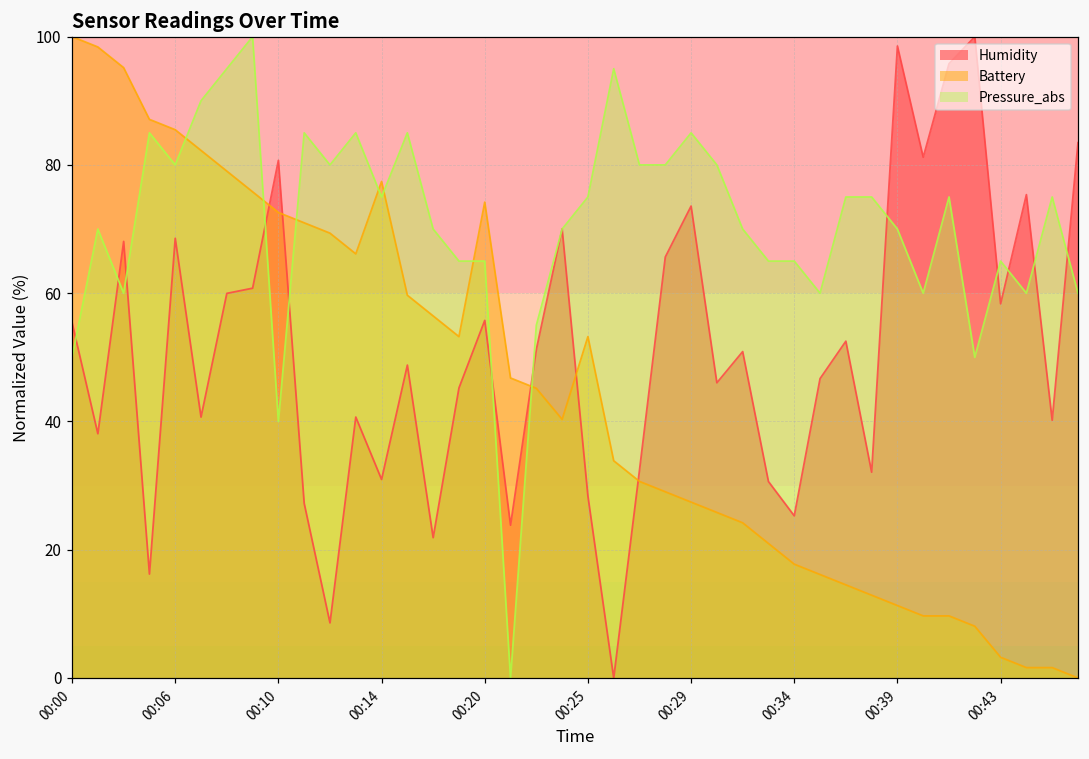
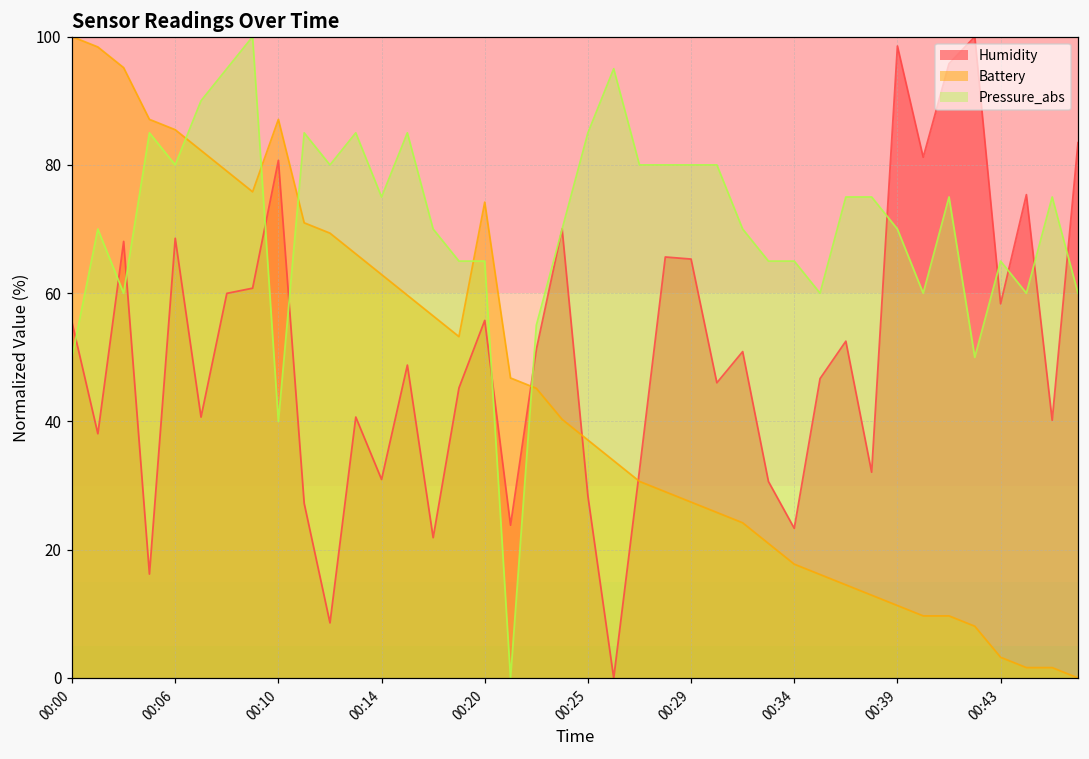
  {
    "Humidity": {
      "00:00": 55,
      "00:06": 69,
      "00:10": 81,
      "00:14": 31,
      "00:20": 56,
      "00:25": 28,
-     "00:29": 74,
-     "00:34": 25,
+     "00:29": 65,
+     "00:34": 23,
      "00:39": 99,
      "00:43": 58
    },
    "Battery": {
      "00:00": 100,
      "00:06": 85,
-     "00:10": 73,
-     "00:14": 77,
+     "00:10": 87,
+     "00:14": 63,
      "00:20": 74,
-     "00:25": 53,
+     "00:25": 37,
      "00:29": 27,
      "00:34": 18,
      "00:39": 11,
      "00:43": 3
    },
    "Pressure_abs": {
      "00:00": 50,
      "00:06": 80,
      "00:10": 40,
      "00:14": 75,
      "00:20": 65,
-     "00:25": 75,
-     "00:29": 85,
+     "00:25": 85,
+     "00:29": 80,
      "00:34": 65,
      "00:39": 70,
      "00:43": 65
    }
  }
